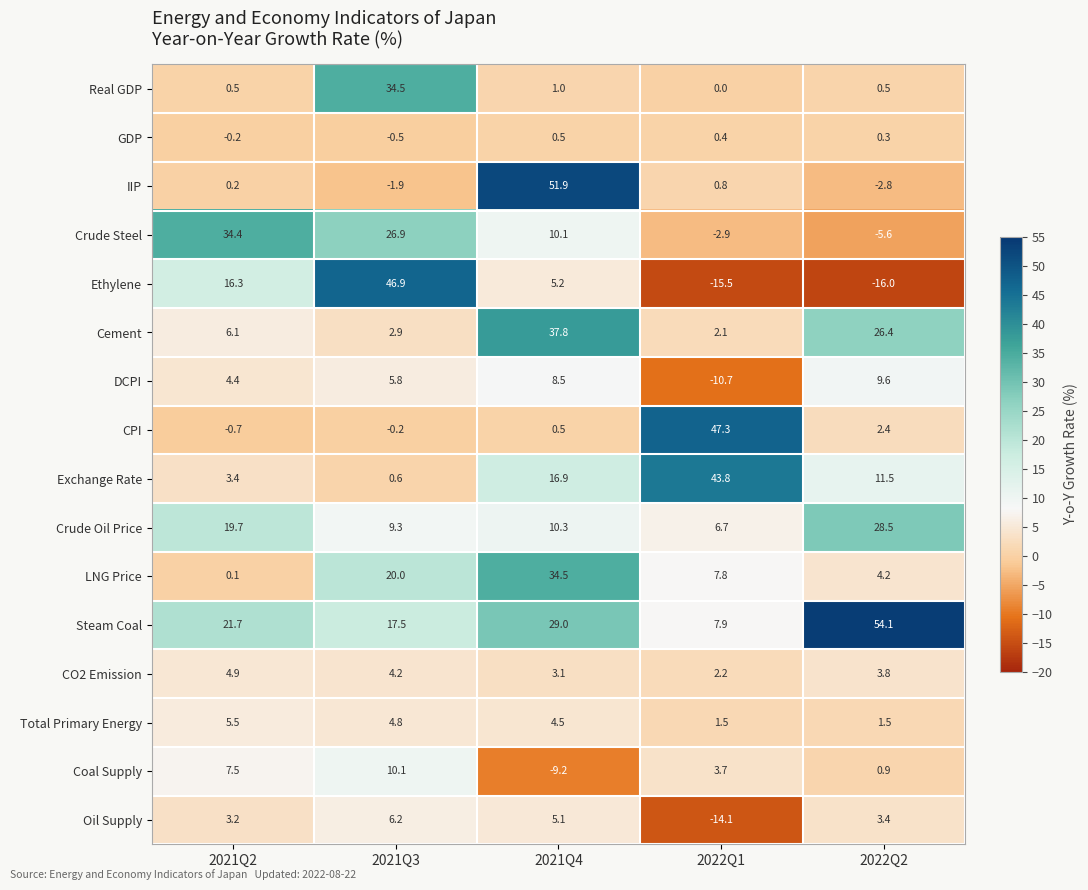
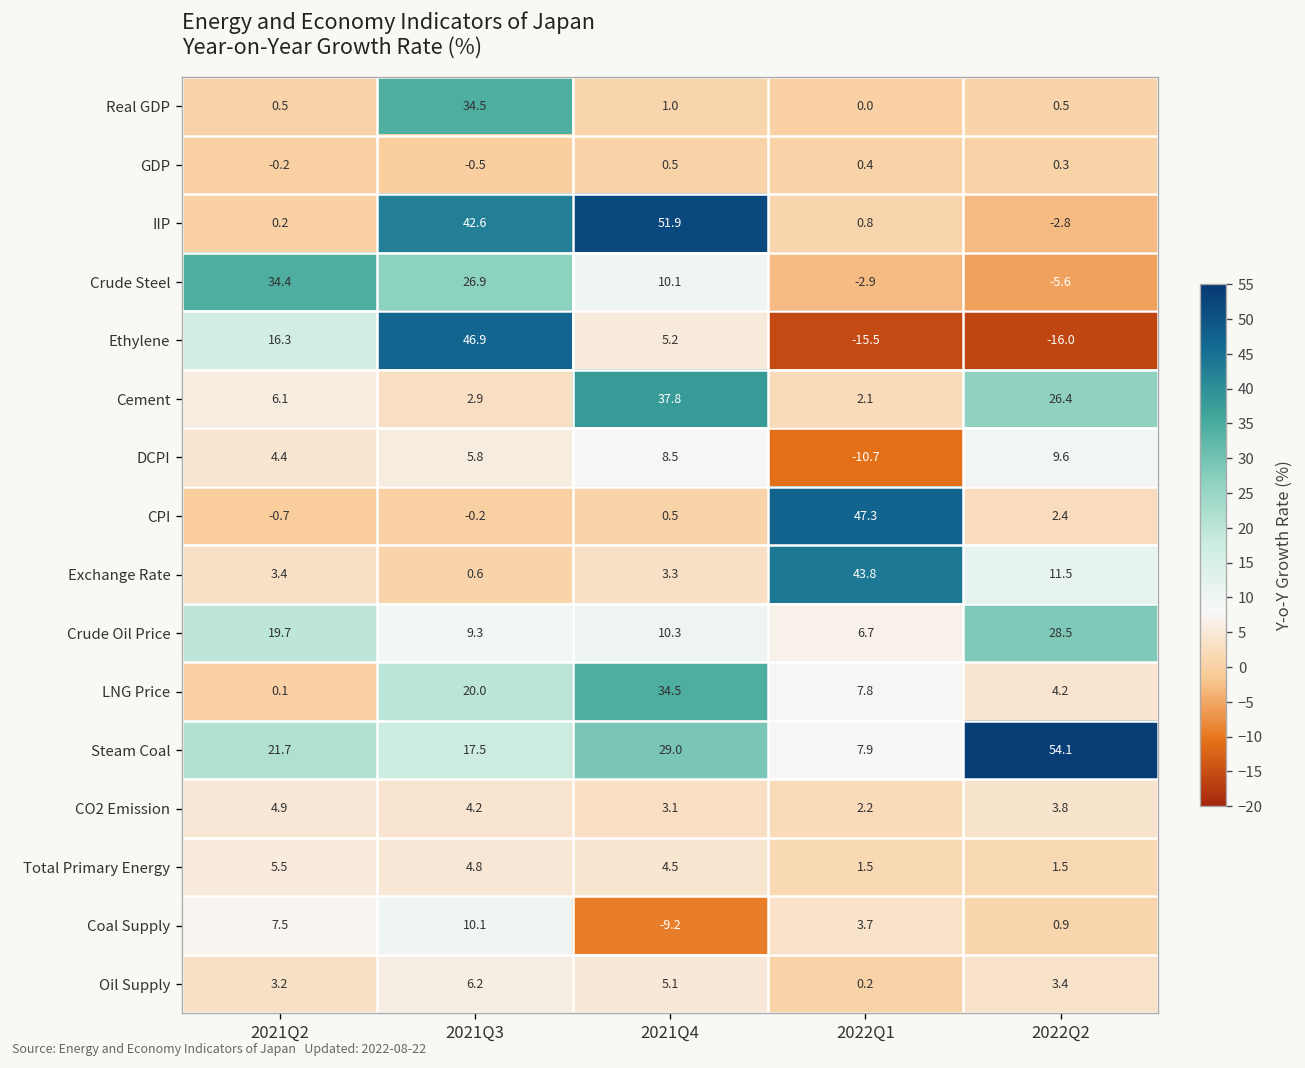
  {
    "Real GDP": {
      "2021Q2": 0.5,
      "2021Q3": 34.5,
      "2021Q4": 1.0,
      "2022Q1": 0.0,
      "2022Q2": 0.5
    },
    "GDP": {
      "2021Q2": -0.2,
      "2021Q3": -0.5,
      "2021Q4": 0.5,
      "2022Q1": 0.4,
      "2022Q2": 0.3
    },
    "IIP": {
      "2021Q2": 0.2,
-     "2021Q3": -1.9,
+     "2021Q3": 42.6,
      "2021Q4": 51.9,
      "2022Q1": 0.8,
      "2022Q2": -2.8
    },
    "Crude Steel": {
      "2021Q2": 34.4,
      "2021Q3": 26.9,
      "2021Q4": 10.1,
      "2022Q1": -2.9,
      "2022Q2": -5.6
    },
    "Ethylene": {
      "2021Q2": 16.3,
      "2021Q3": 46.9,
      "2021Q4": 5.2,
      "2022Q1": -15.5,
      "2022Q2": -16.0
    },
    "Cement": {
      "2021Q2": 6.1,
      "2021Q3": 2.9,
      "2021Q4": 37.8,
      "2022Q1": 2.1,
      "2022Q2": 26.4
    },
    "DCPI": {
      "2021Q2": 4.4,
      "2021Q3": 5.8,
      "2021Q4": 8.5,
      "2022Q1": -10.7,
      "2022Q2": 9.6
    },
    "CPI": {
      "2021Q2": -0.7,
      "2021Q3": -0.2,
      "2021Q4": 0.5,
      "2022Q1": 47.3,
      "2022Q2": 2.4
    },
    "Exchange Rate": {
      "2021Q2": 3.4,
      "2021Q3": 0.6,
-     "2021Q4": 16.9,
+     "2021Q4": 3.3,
      "2022Q1": 43.8,
      "2022Q2": 11.5
    },
    "Crude Oil Price": {
      "2021Q2": 19.7,
      "2021Q3": 9.3,
      "2021Q4": 10.3,
      "2022Q1": 6.7,
      "2022Q2": 28.5
    },
    "LNG Price": {
      "2021Q2": 0.1,
      "2021Q3": 20.0,
      "2021Q4": 34.5,
      "2022Q1": 7.8,
      "2022Q2": 4.2
    },
    "Steam Coal": {
      "2021Q2": 21.7,
      "2021Q3": 17.5,
      "2021Q4": 29.0,
      "2022Q1": 7.9,
      "2022Q2": 54.1
    },
    "CO2 Emission": {
      "2021Q2": 4.9,
      "2021Q3": 4.2,
      "2021Q4": 3.1,
      "2022Q1": 2.2,
      "2022Q2": 3.8
    },
    "Total Primary Energy": {
      "2021Q2": 5.5,
      "2021Q3": 4.8,
      "2021Q4": 4.5,
      "2022Q1": 1.5,
      "2022Q2": 1.5
    },
    "Coal Supply": {
      "2021Q2": 7.5,
      "2021Q3": 10.1,
      "2021Q4": -9.2,
      "2022Q1": 3.7,
      "2022Q2": 0.9
    },
    "Oil Supply": {
      "2021Q2": 3.2,
      "2021Q3": 6.2,
      "2021Q4": 5.1,
-     "2022Q1": -14.1,
+     "2022Q1": 0.2,
      "2022Q2": 3.4
    }
  }
